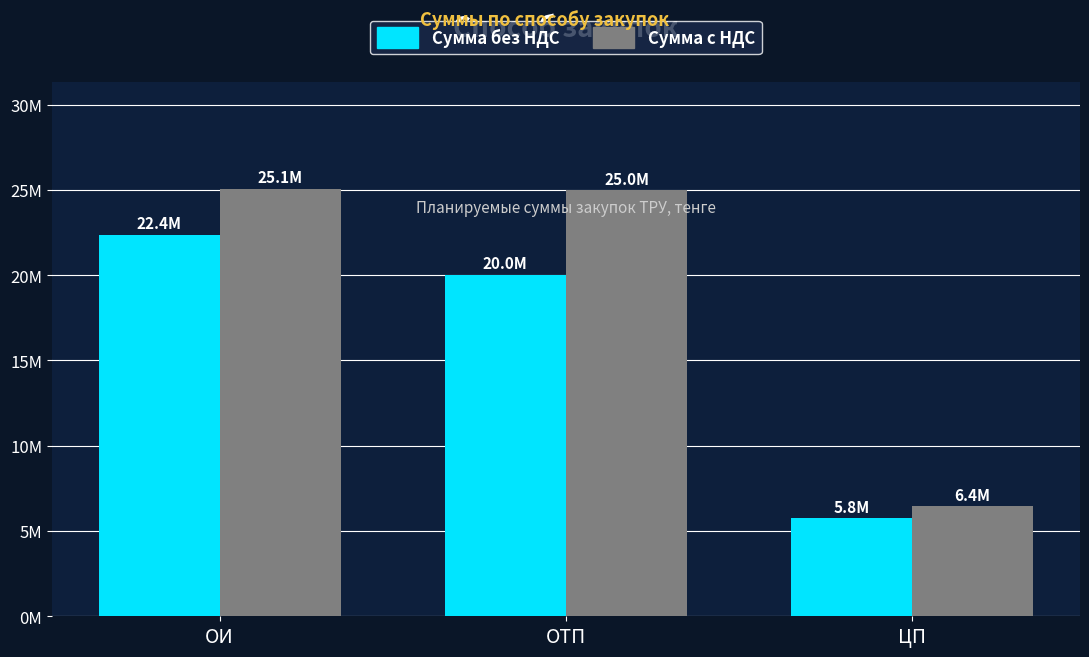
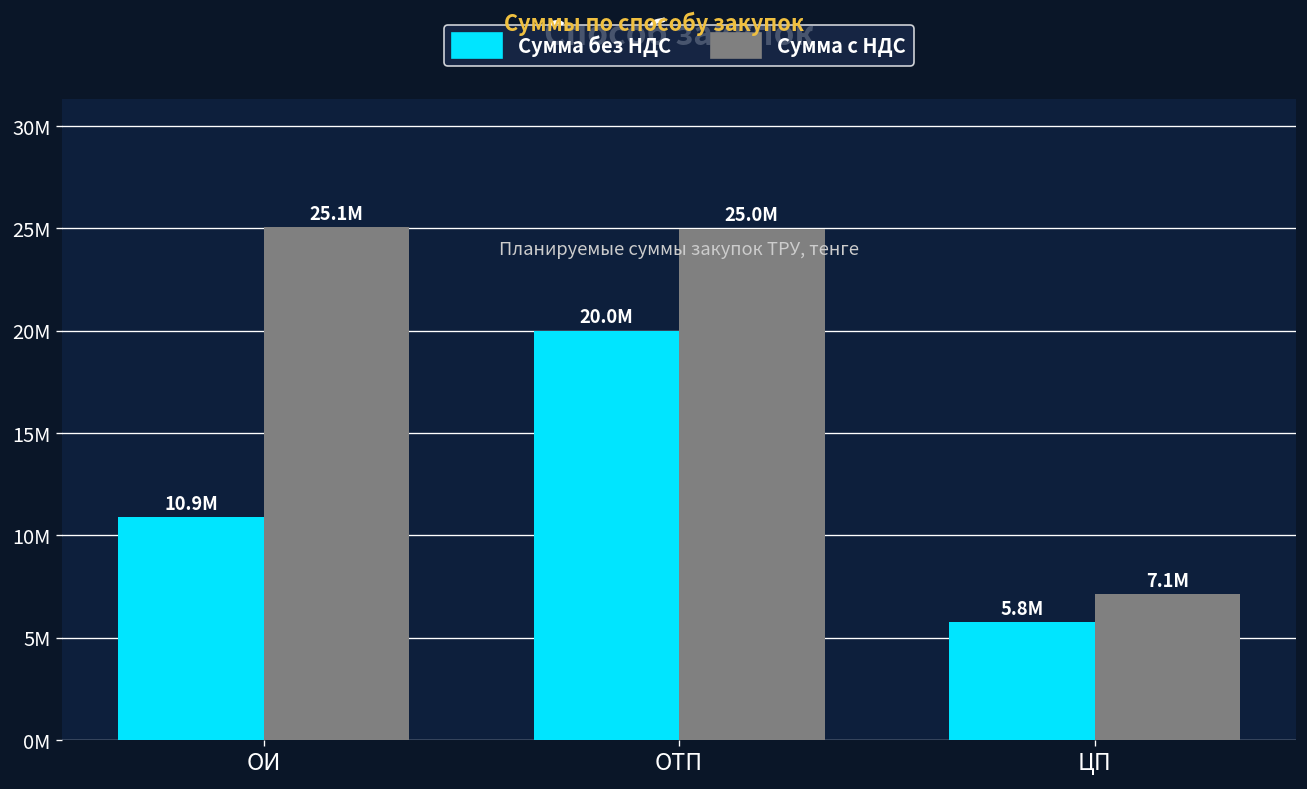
  {
    "Сумма без НДС": {
-     "ОИ": "22.4M",
+     "ОИ": "10.9M",
      "ОТП": "20.0M",
      "ЦП": "5.8M"
    },
    "Сумма с НДС": {
      "ОИ": "25.1M",
      "ОТП": "25.0M",
-     "ЦП": "6.4M"
+     "ЦП": "7.1M"
    }
  }
